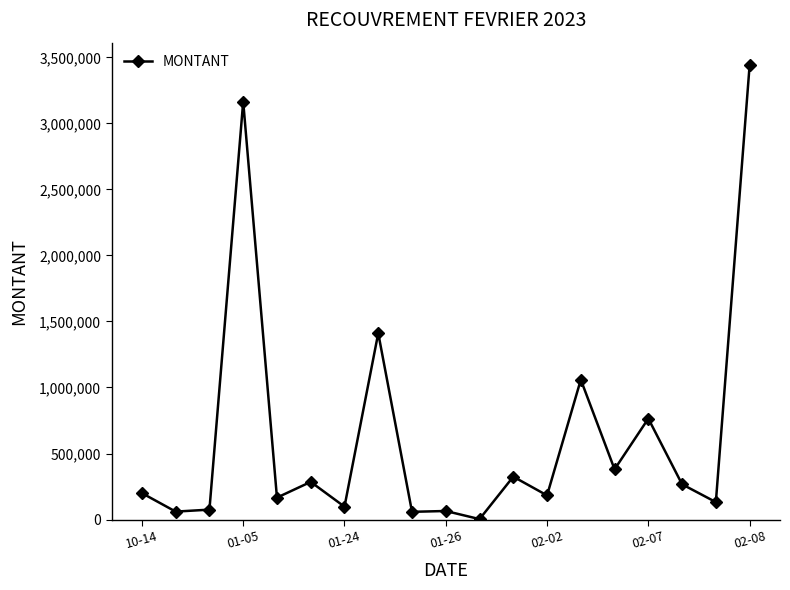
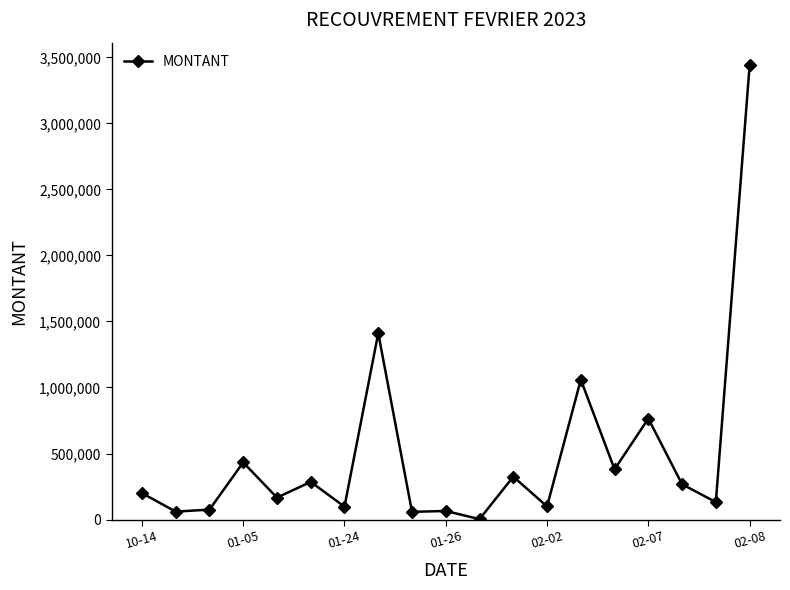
  {
    "10-14": "200,000",
-   "01-05": "3,160,000",
+   "01-05": "430,000",
    "01-24": "100,000",
    "01-26": "60,000",
-   "02-02": "180,000",
+   "02-02": "100,000",
    "02-07": "760,000",
    "02-08": "3,440,000"
  }
